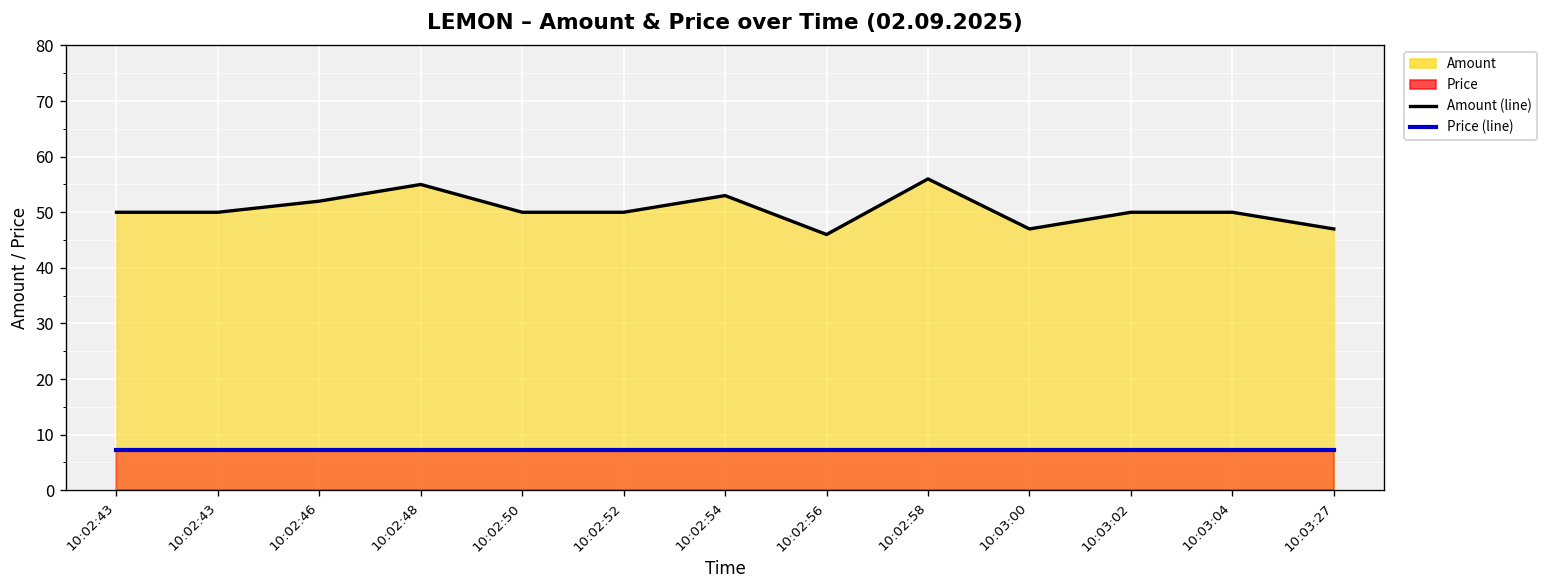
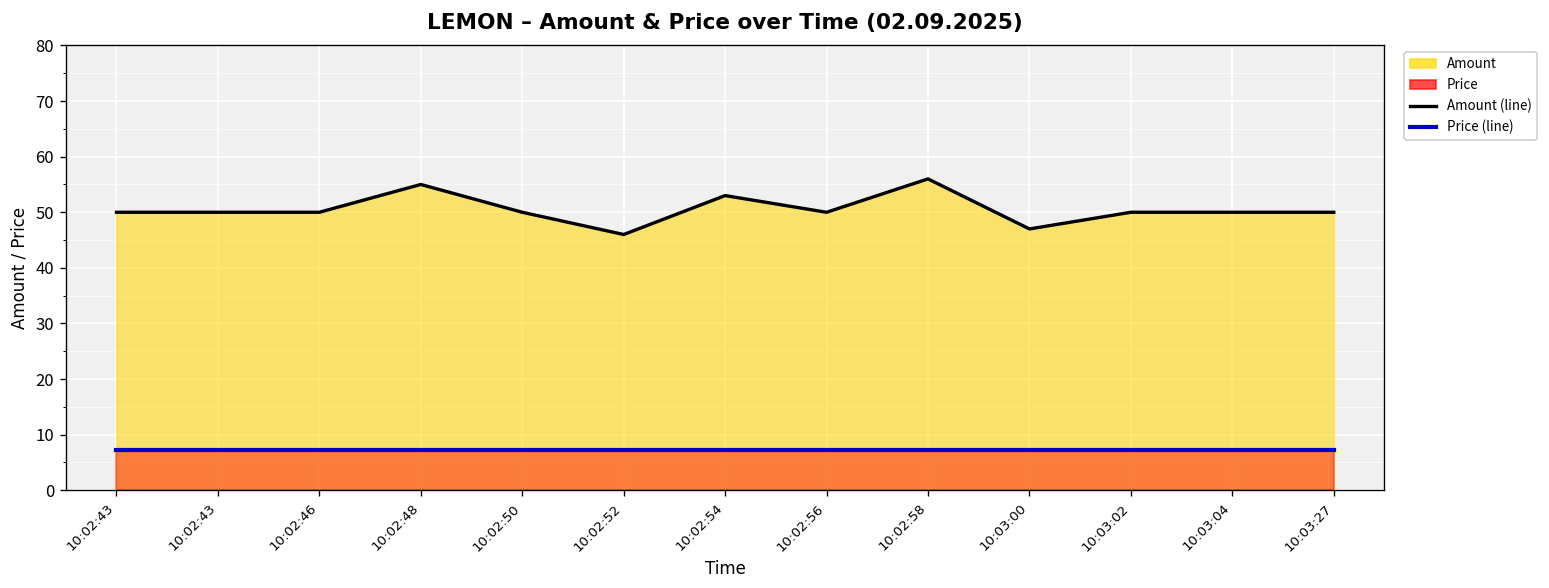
  {
    "Amount": {
-     "10:02:46": 52,
+     "10:02:46": 50,
      "10:02:48": 55,
      "10:02:50": 50,
-     "10:02:52": 50,
+     "10:02:52": 46,
      "10:02:54": 53,
-     "10:02:56": 46,
+     "10:02:56": 50,
      "10:02:58": 56,
      "10:03:00": 47,
      "10:03:02": 50,
      "10:03:04": 50,
-     "10:03:27": 47
+     "10:03:27": 50
    },
    "Price": {
      "10:02:46": 7,
      "10:02:48": 7,
      "10:02:50": 7,
      "10:02:52": 7,
      "10:02:54": 7,
      "10:02:56": 7,
      "10:02:58": 7,
      "10:03:00": 7,
      "10:03:02": 7,
      "10:03:04": 7,
      "10:03:27": 7
    }
  }
